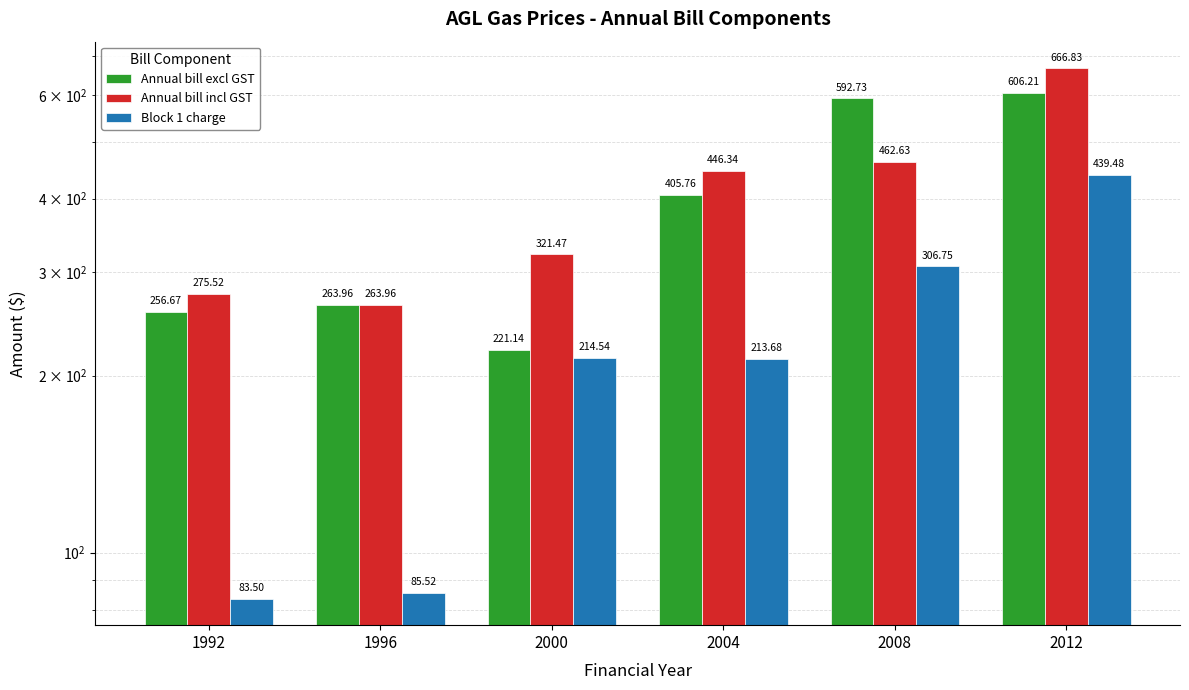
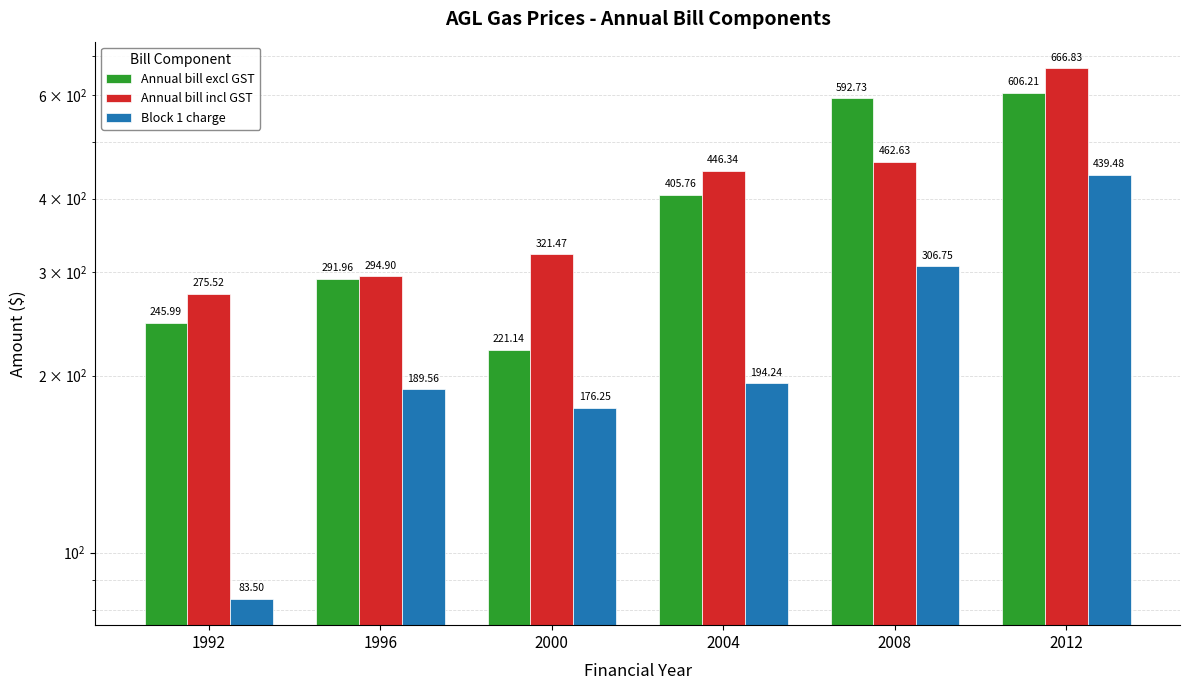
  {
    "Annual bill excl GST": {
-     "1992": 256.67,
-     "1996": 263.96,
+     "1992": 245.99,
+     "1996": 291.96,
      "2000": 221.14,
      "2004": 405.76,
      "2008": 592.73,
      "2012": 606.21
    },
    "Annual bill incl GST": {
      "1992": 275.52,
-     "1996": 263.96,
+     "1996": 294.90,
      "2000": 321.47,
      "2004": 446.34,
      "2008": 462.63,
      "2012": 666.83
    },
    "Block 1 charge": {
      "1992": 83.50,
-     "1996": 85.52,
-     "2000": 214.54,
-     "2004": 213.68,
+     "1996": 189.56,
+     "2000": 176.25,
+     "2004": 194.24,
      "2008": 306.75,
      "2012": 439.48
    }
  }
